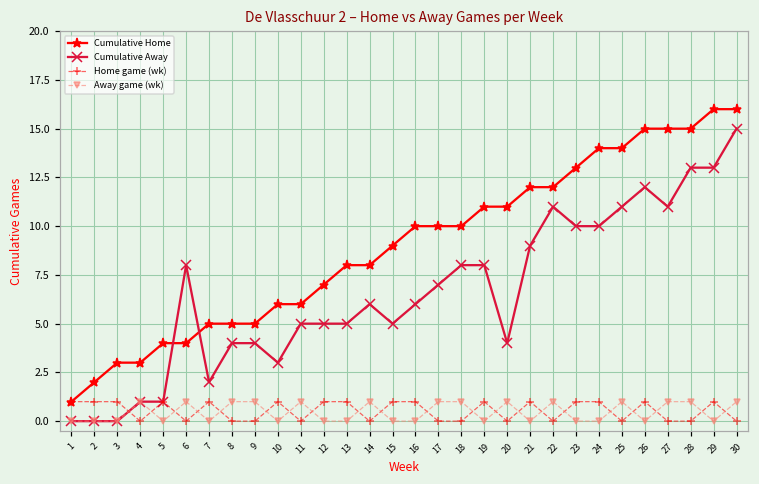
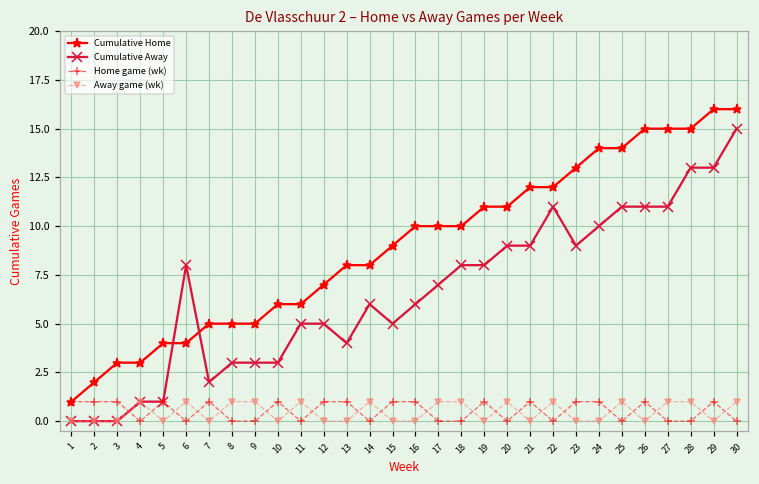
  {
    "Cumulative Away": {
      "6": 8,
      "7": 2,
-     "8": 4,
-     "9": 4,
+     "8": 3,
+     "9": 3,
      "10": 3,
      "11": 5,
      "12": 5,
-     "13": 5,
+     "13": 4,
      "14": 6,
      "15": 5,
      "16": 6,
      "17": 7,
      "18": 8,
      "19": 8,
-     "20": 4,
+     "20": 9,
      "21": 9,
      "22": 11,
-     "23": 10,
+     "23": 9,
      "24": 10,
      "25": 11,
-     "26": 12,
+     "26": 11,
      "27": 11,
      "28": 13,
      "29": 13,
      "30": 15
    },
    "Away game (wk)": {
      "5": 0,
      "6": 1,
      "7": 0,
      "8": 1,
      "9": 1,
      "10": 0,
      "11": 1,
      "12": 0,
      "13": 0,
      "14": 1,
      "15": 0,
      "16": 0,
      "17": 1,
      "18": 1,
      "19": 0,
      "20": 1,
      "21": 0,
      "22": 1,
      "23": 0,
      "24": 0,
      "25": 1,
      "26": 0,
      "27": 1,
      "28": 1,
      "29": 0,
      "30": 1
    }
  }
